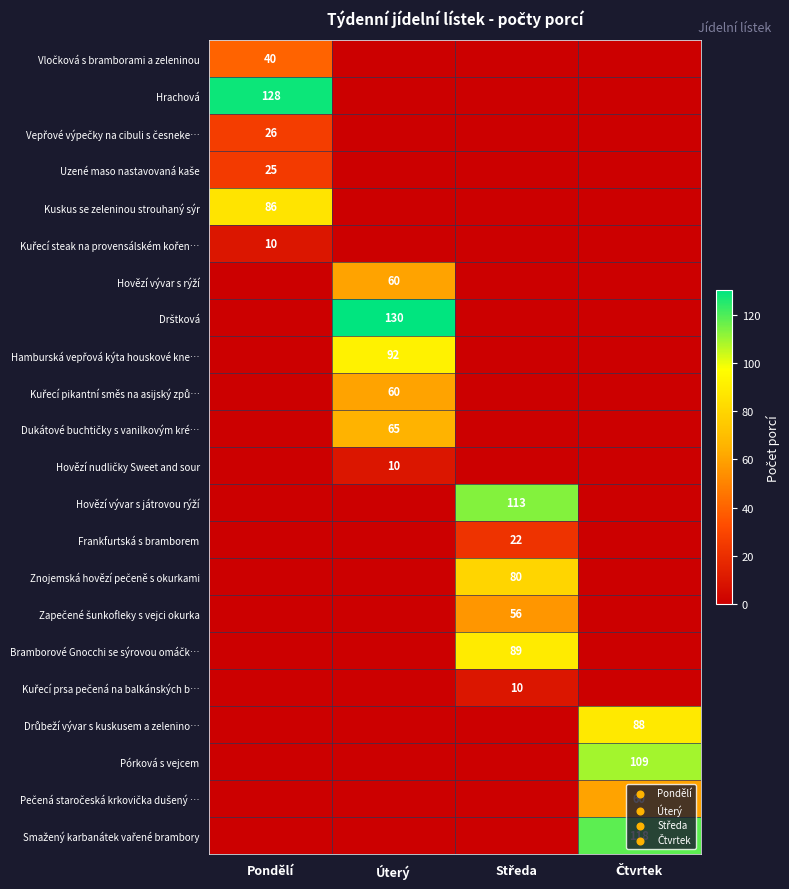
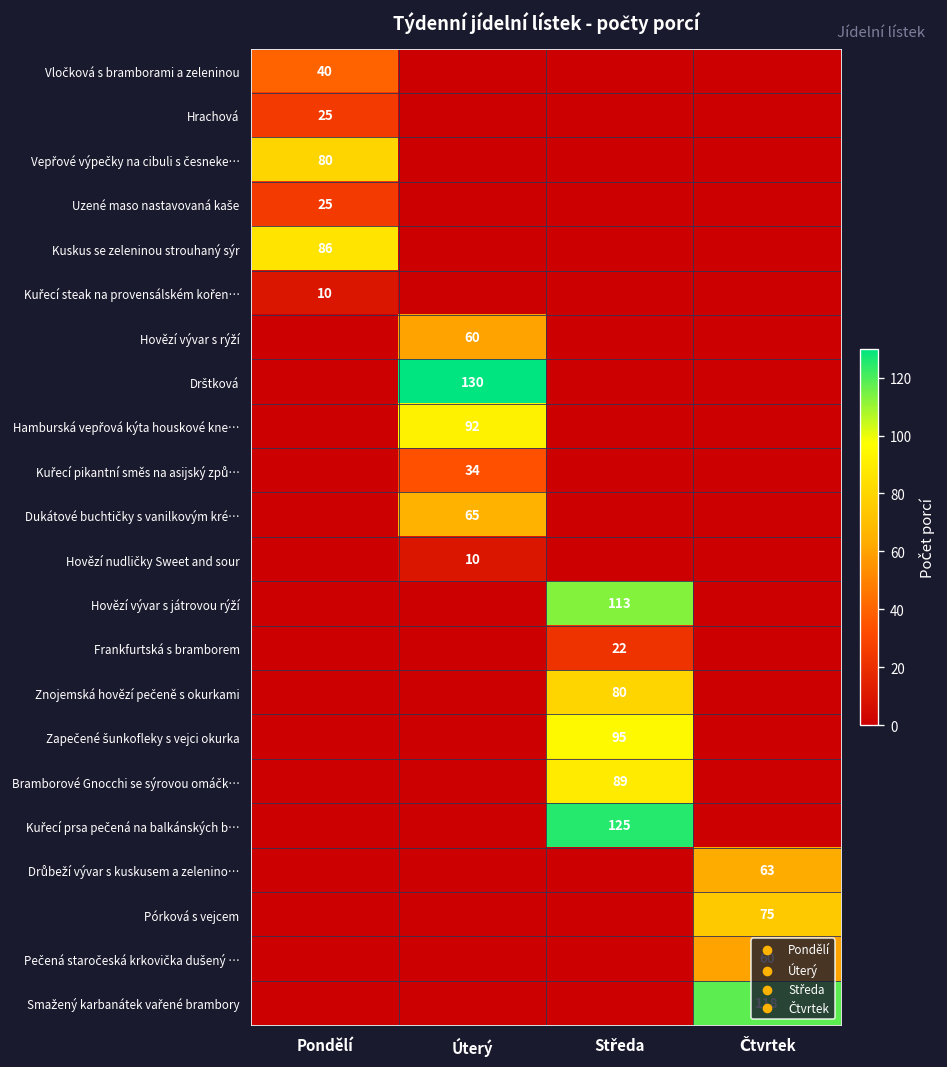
  {
    "Vločková s bramborami a zeleninou": {
      "Pondělí": 40
    },
    "Hrachová": {
-     "Pondělí": 128
+     "Pondělí": 25
    },
    "Vepřové výpečky na cibuli s česneke…": {
-     "Pondělí": 26
+     "Pondělí": 80
    },
    "Uzené maso nastavovaná kaše": {
      "Pondělí": 25
    },
    "Kuskus se zeleninou strouhaný sýr": {
      "Pondělí": 86
    },
    "Kuřecí steak na provensálském kořen…": {
      "Pondělí": 10
    },
    "Hovězí vývar s rýží": {
      "Úterý": 60
    },
    "Drštková": {
      "Úterý": 130
    },
    "Hamburská vepřová kýta houskové kne…": {
      "Úterý": 92
    },
    "Kuřecí pikantní směs na asijský způ…": {
-     "Úterý": 60
+     "Úterý": 34
    },
    "Dukátové buchtičky s vanilkovým kré…": {
      "Úterý": 65
    },
    "Hovězí nudličky Sweet and sour": {
      "Úterý": 10
    },
    "Hovězí vývar s játrovou rýží": {
      "Středa": 113
    },
    "Frankfurtská s bramborem": {
      "Středa": 22
    },
    "Znojemská hovězí pečeně s okurkami": {
      "Středa": 80
    },
    "Zapečené šunkofleky s vejci okurka": {
-     "Středa": 56
+     "Středa": 95
    },
    "Bramborové Gnocchi se sýrovou omáčk…": {
      "Středa": 89
    },
    "Kuřecí prsa pečená na balkánských b…": {
-     "Středa": 10
+     "Středa": 125
    },
    "Drůbeží vývar s kuskusem a zelenino…": {
-     "Čtvrtek": 88
+     "Čtvrtek": 63
    },
    "Pórková s vejcem": {
-     "Čtvrtek": 109
+     "Čtvrtek": 75
    }
  }
